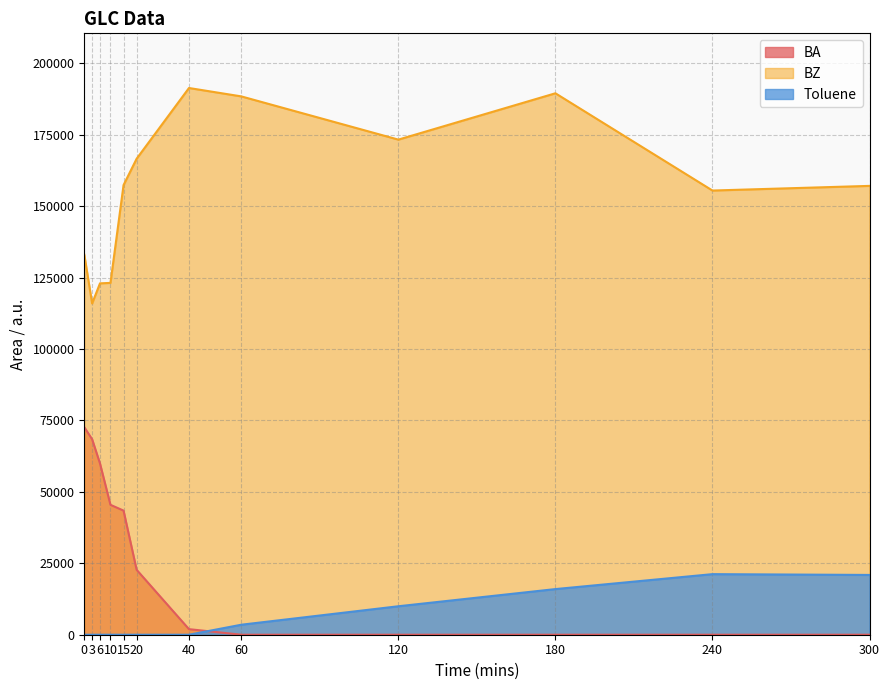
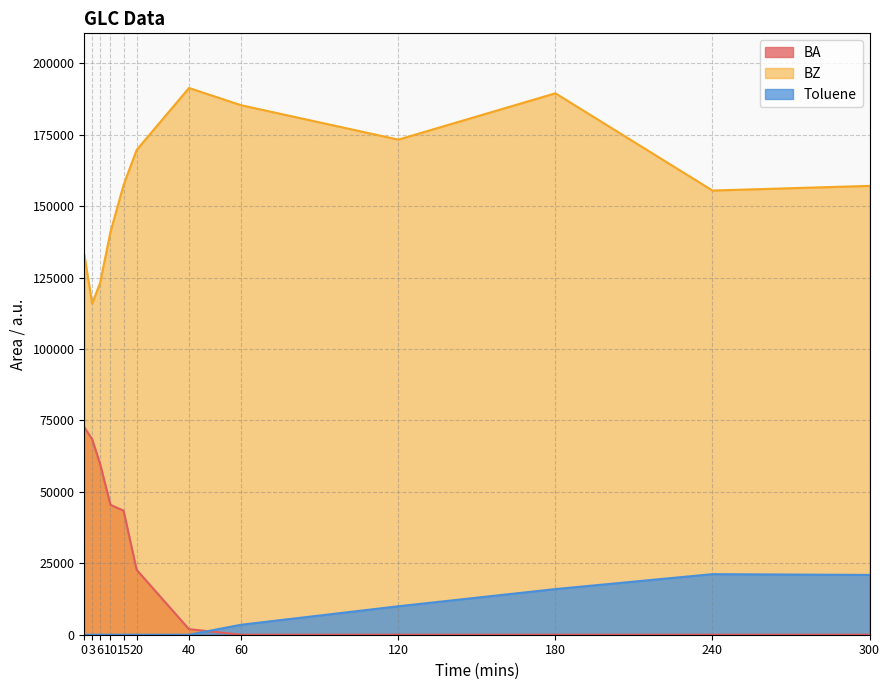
  {
    "BA": {
      "0": 73000,
      "3": 68000,
      "6": 60000,
      "10": 45000,
      "15": 43000,
      "20": 23000,
      "40": 2000,
      "60": 0,
      "120": 0,
      "180": 0,
      "240": 0,
      "300": 0
    },
    "BZ": {
      "0": 133000,
      "3": 116000,
      "6": 123000,
-     "10": 123000,
+     "10": 141000,
      "15": 157000,
-     "20": 167000,
+     "20": 170000,
      "40": 191000,
-     "60": 188000,
+     "60": 185000,
      "120": 173000,
      "180": 189000,
      "240": 155000,
      "300": 157000
    },
    "Toluene": {
      "0": 0,
      "3": 0,
      "6": 0,
      "10": 0,
      "15": 0,
      "20": 0,
      "40": 0,
      "60": 4000,
      "120": 10000,
      "180": 16000,
      "240": 21000,
      "300": 21000
    }
  }
